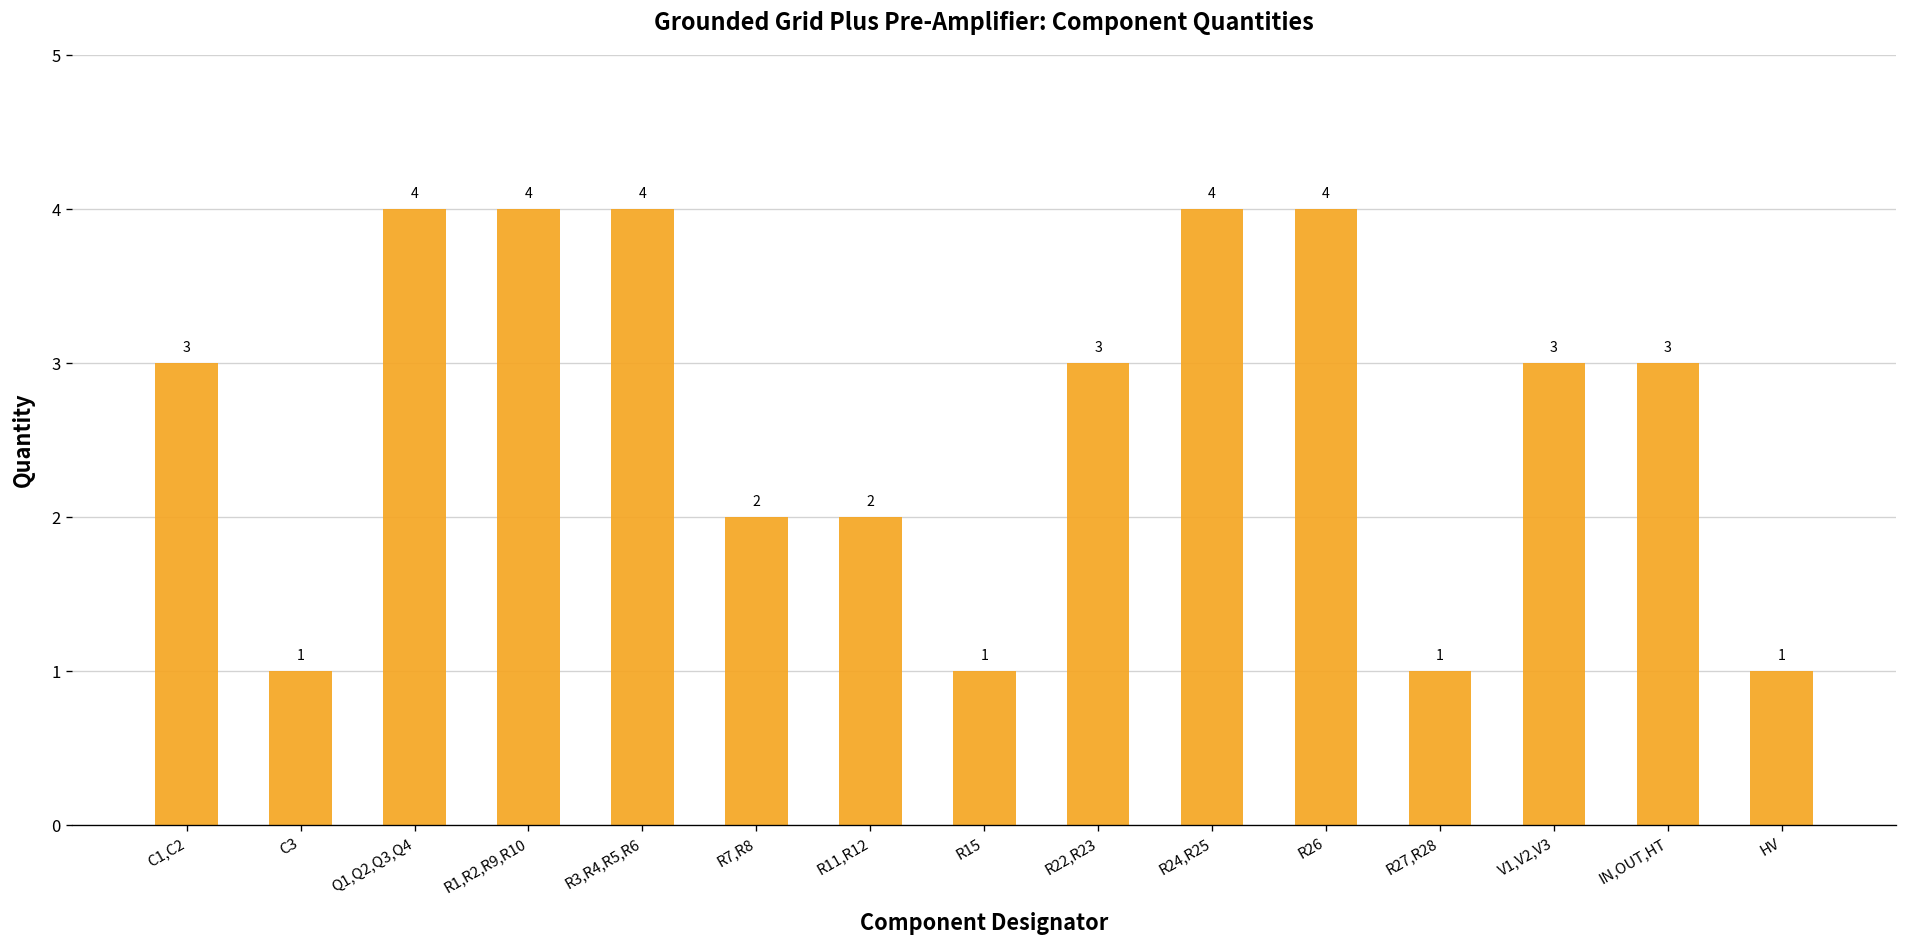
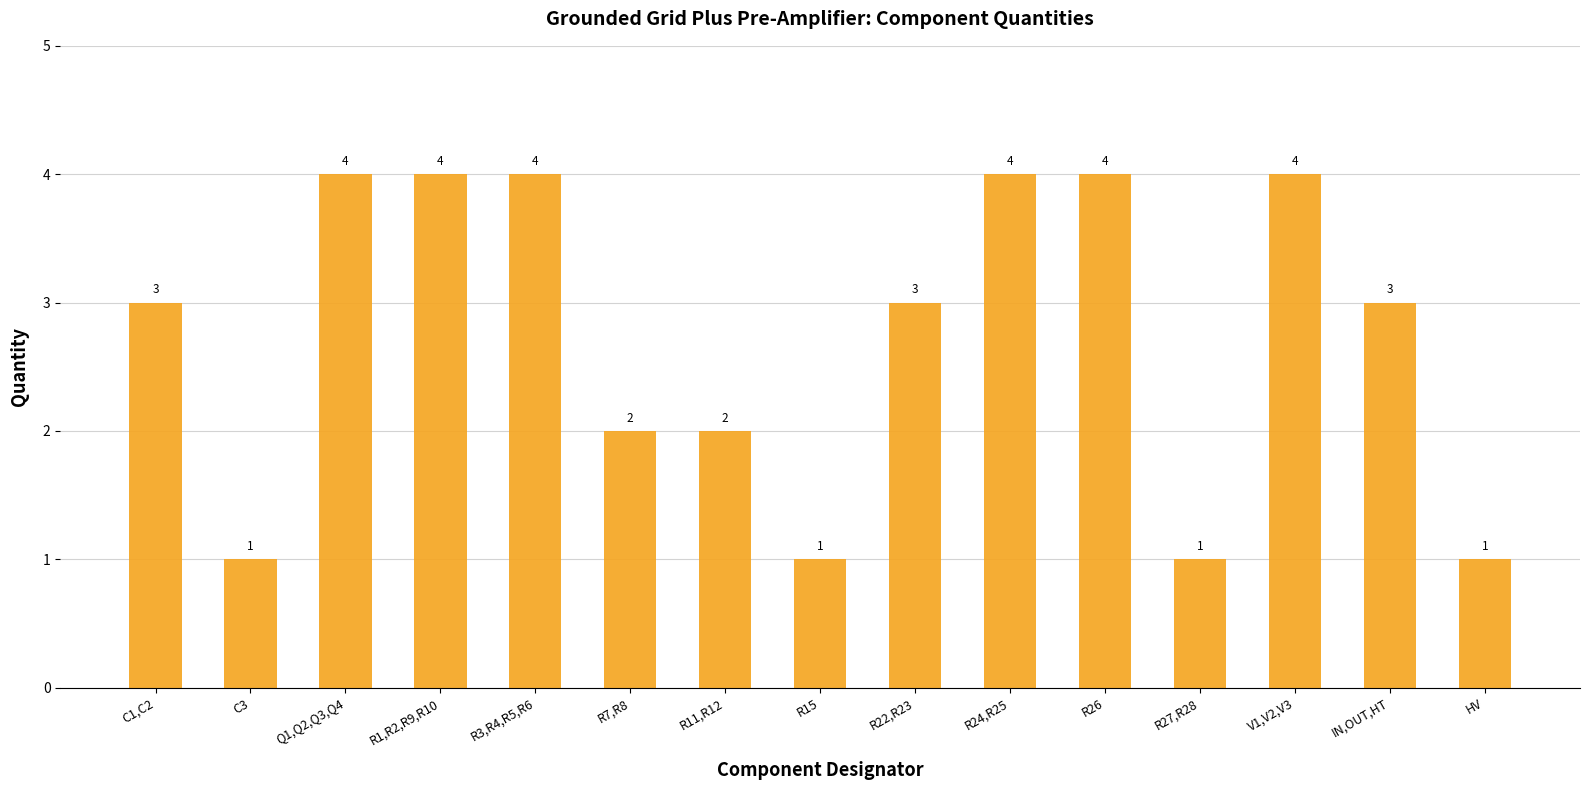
  {
    "C1,C2": 3,
    "C3": 1,
    "Q1,Q2,Q3,Q4": 4,
    "R1,R2,R9,R10": 4,
    "R3,R4,R5,R6": 4,
    "R7,R8": 2,
    "R11,R12": 2,
    "R15": 1,
    "R22,R23": 3,
    "R24,R25": 4,
    "R26": 4,
    "R27,R28": 1,
-   "V1,V2,V3": 3,
+   "V1,V2,V3": 4,
    "IN,OUT,HT": 3,
    "HV": 1
  }
